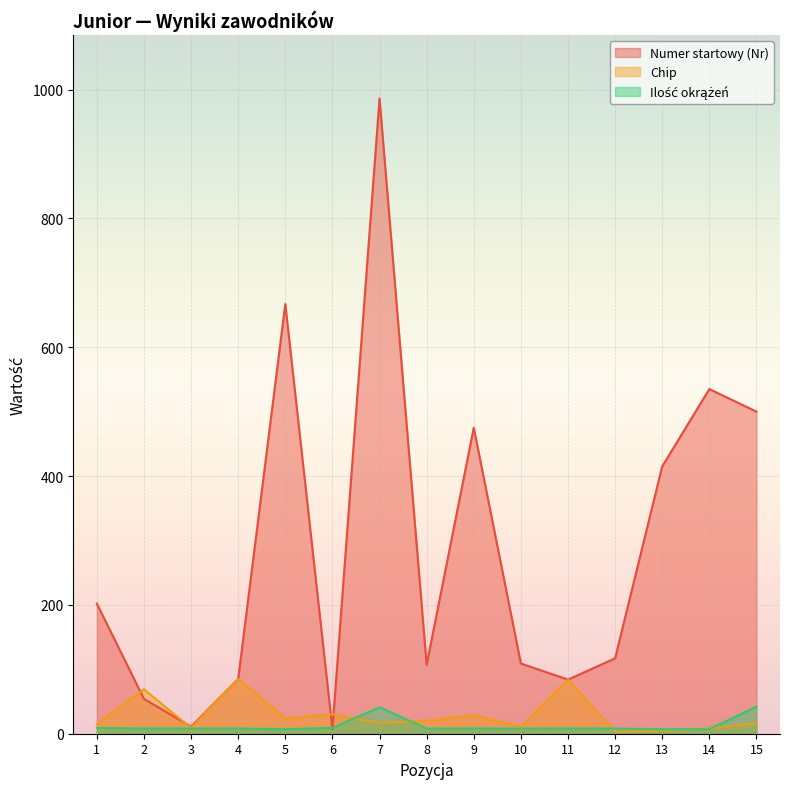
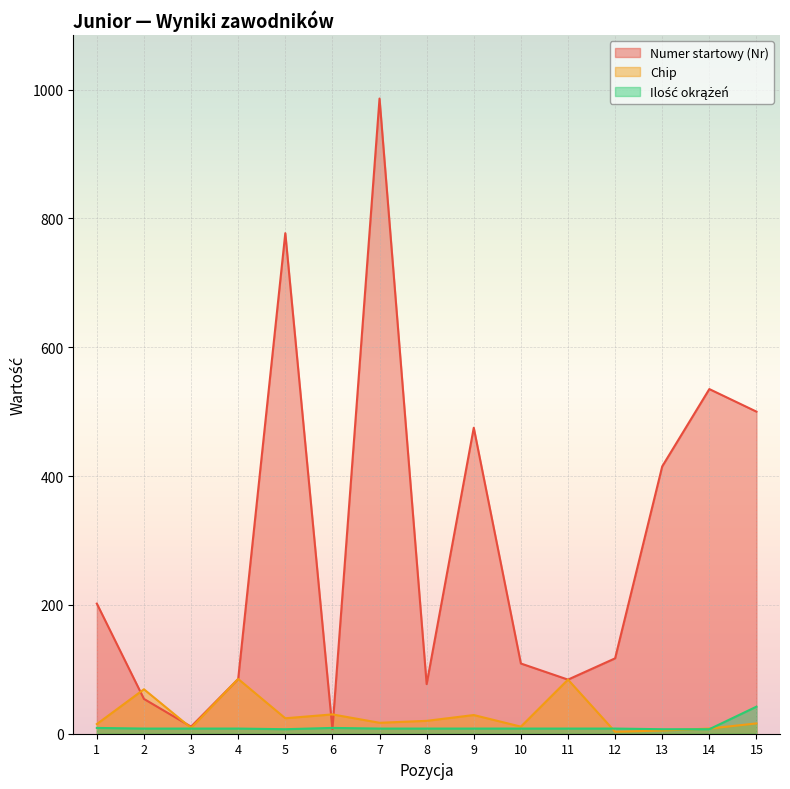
  {
    "Numer startowy (Nr)": {
      "1": 200,
      "2": 50,
-     "5": 670,
+     "5": 780,
      "7": 990,
-     "8": 110,
+     "8": 80,
      "9": 480,
      "10": 110,
      "12": 120,
      "13": 420,
      "14": 540,
      "15": 500
    },
    "Chip": {
      "1": 20,
      "2": 70,
      "5": 20,
      "6": 30,
      "7": 20,
      "8": 20,
      "9": 30,
      "12": 0,
      "15": 20
    },
    "Ilość okrążeń": {
      "1": 10,
      "2": 10,
      "4": 10,
      "5": 10,
-     "7": 40,
+     "7": 10,
      "8": 10,
      "9": 10,
      "11": 10,
      "12": 10,
      "15": 40
    }
  }
